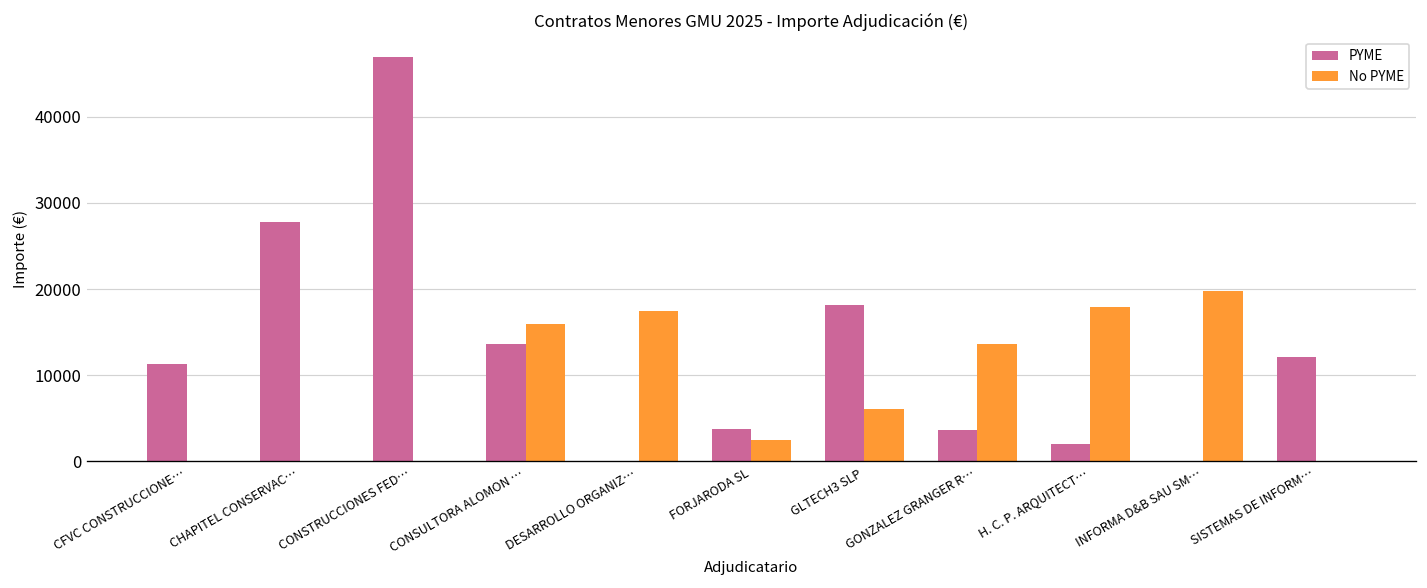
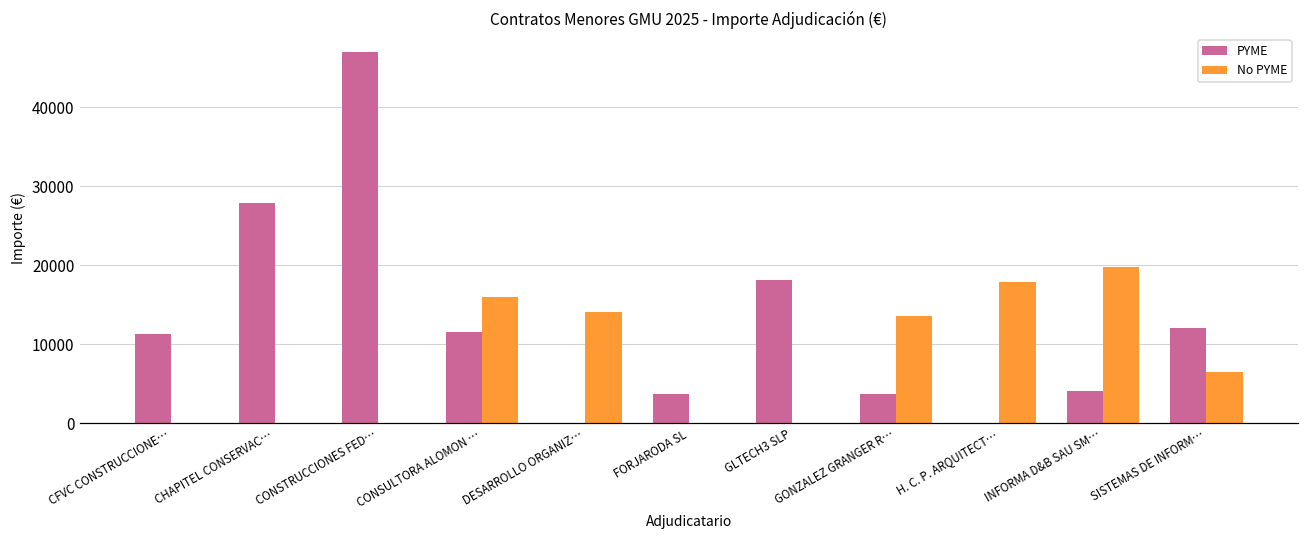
  {
    "PYME": {
      "CFVC CONSTRUCCIONE…": 11000,
      "CHAPITEL CONSERVAC…": 28000,
      "CONSTRUCCIONES FED…": 47000,
-     "CONSULTORA ALOMON …": 14000,
+     "CONSULTORA ALOMON …": 11000,
      "DESARROLLO ORGANIZ…": 0,
      "FORJARODA SL": 4000,
      "GLTECH3 SLP": 18000,
      "GONZALEZ GRANGER R…": 4000,
-     "H. C. P. ARQUITECT…": 2000,
-     "INFORMA D&B SAU SM…": 0,
+     "H. C. P. ARQUITECT…": 0,
+     "INFORMA D&B SAU SM…": 4000,
      "SISTEMAS DE INFORM…": 12000
    },
    "No PYME": {
      "CFVC CONSTRUCCIONE…": 0,
      "CHAPITEL CONSERVAC…": 0,
      "CONSTRUCCIONES FED…": 0,
      "CONSULTORA ALOMON …": 16000,
-     "DESARROLLO ORGANIZ…": 17000,
-     "FORJARODA SL": 2000,
-     "GLTECH3 SLP": 6000,
+     "DESARROLLO ORGANIZ…": 14000,
+     "FORJARODA SL": 0,
+     "GLTECH3 SLP": 0,
      "GONZALEZ GRANGER R…": 14000,
      "H. C. P. ARQUITECT…": 18000,
      "INFORMA D&B SAU SM…": 20000,
-     "SISTEMAS DE INFORM…": 0
+     "SISTEMAS DE INFORM…": 7000
    }
  }
